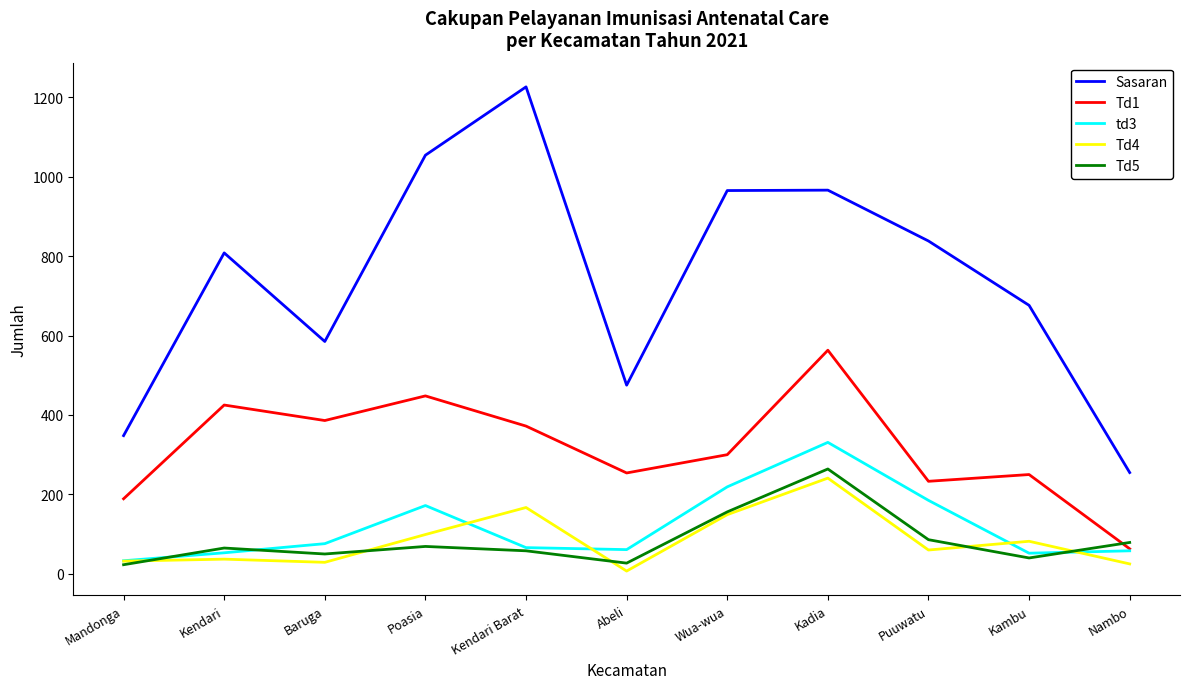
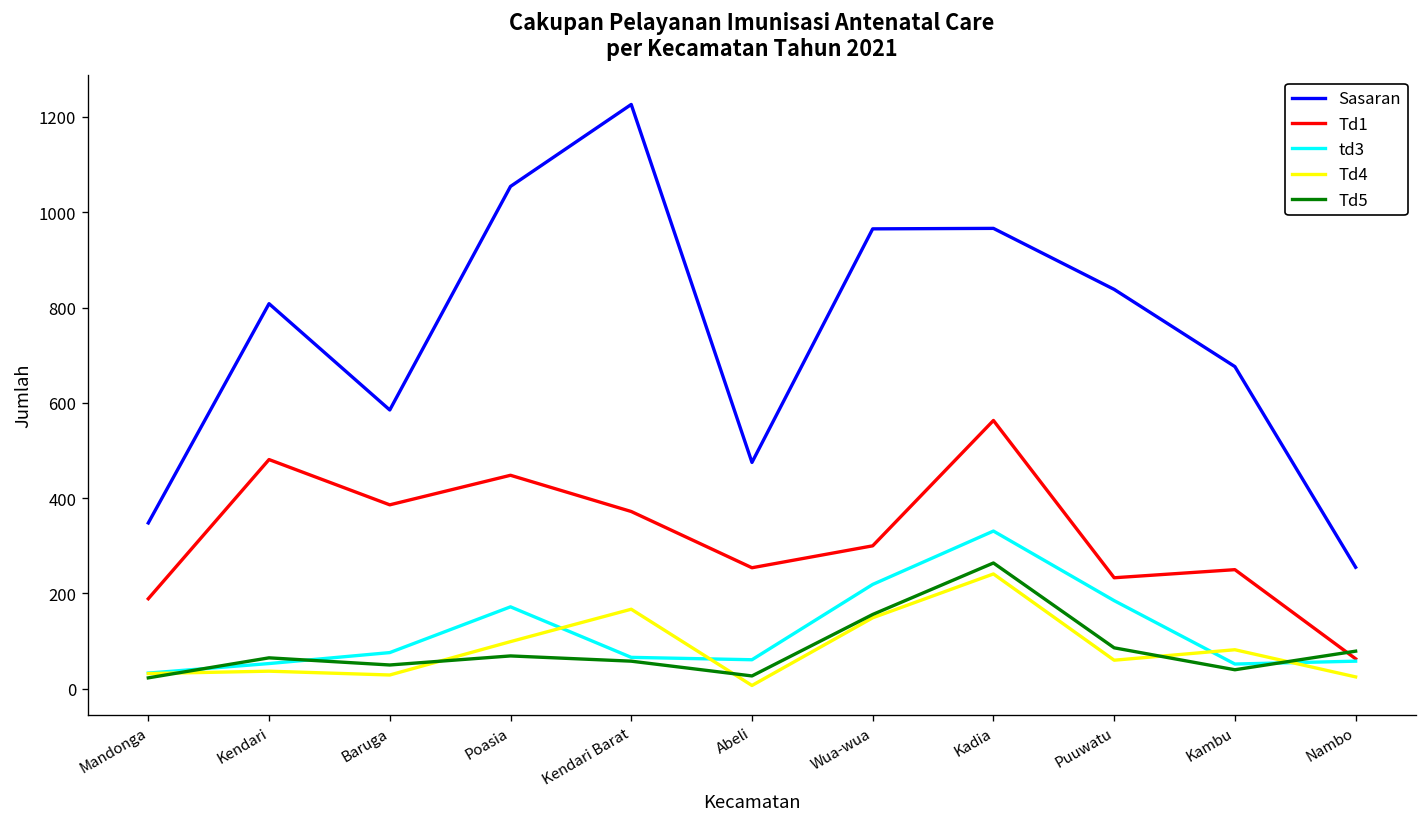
  {
    "Sasaran": {
      "Mandonga": 350,
      "Kendari": 810,
      "Baruga": 590,
      "Poasia": 1050,
      "Kendari Barat": 1230,
      "Abeli": 480,
      "Wua-wua": 970,
      "Kadia": 970,
      "Puuwatu": 840,
      "Kambu": 680,
      "Nambo": 260
    },
    "Td1": {
      "Mandonga": 190,
-     "Kendari": 430,
+     "Kendari": 480,
      "Baruga": 390,
      "Poasia": 450,
      "Kendari Barat": 370,
      "Abeli": 250,
      "Wua-wua": 300,
      "Kadia": 560,
      "Puuwatu": 230,
      "Kambu": 250
    },
    "td3": {
      "Kendari": 50,
      "Baruga": 80,
      "Poasia": 170,
      "Kendari Barat": 70,
      "Abeli": 60,
      "Wua-wua": 220,
      "Kadia": 330,
      "Puuwatu": 190,
      "Kambu": 50
    },
    "Td4": {
      "Kendari": 40,
      "Baruga": 30,
      "Poasia": 100,
      "Kendari Barat": 170,
      "Abeli": 10,
      "Wua-wua": 150,
      "Kadia": 240,
      "Puuwatu": 60,
      "Kambu": 80,
      "Nambo": 30
    },
    "Td5": {
      "Mandonga": 20,
      "Kendari": 70,
      "Baruga": 50,
      "Poasia": 70,
      "Kendari Barat": 60,
      "Abeli": 30,
      "Wua-wua": 160,
      "Kadia": 260,
      "Puuwatu": 90,
      "Kambu": 40,
      "Nambo": 80
    }
  }
